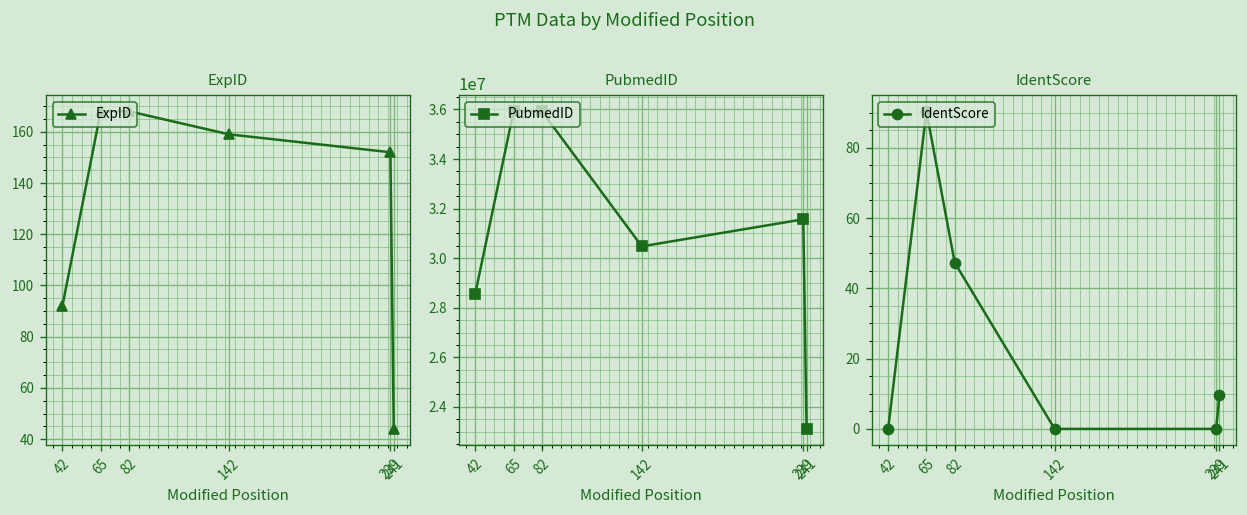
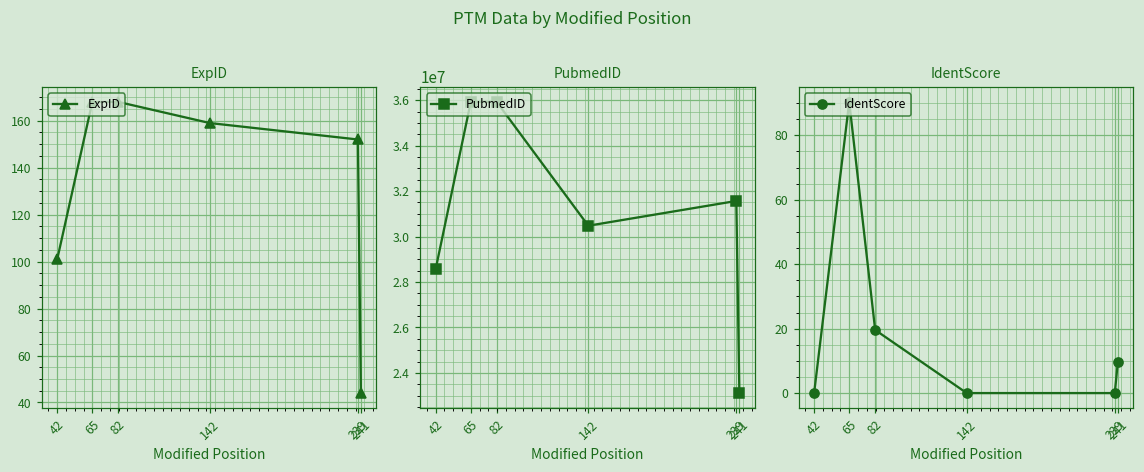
  {
    "ExpID": {
-     "42": 92,
+     "42": 101,
      "142": 159,
      "239": 152,
      "241": 44
    },
    "PubmedID": {
      "42": 28600000,
      "142": 30500000,
      "239": 31600000,
      "241": 23100000
    },
    "IdentScore": {
      "42": 0,
-     "82": 47,
+     "82": 20,
      "142": 0,
      "239": 0,
      "241": 10
    }
  }
